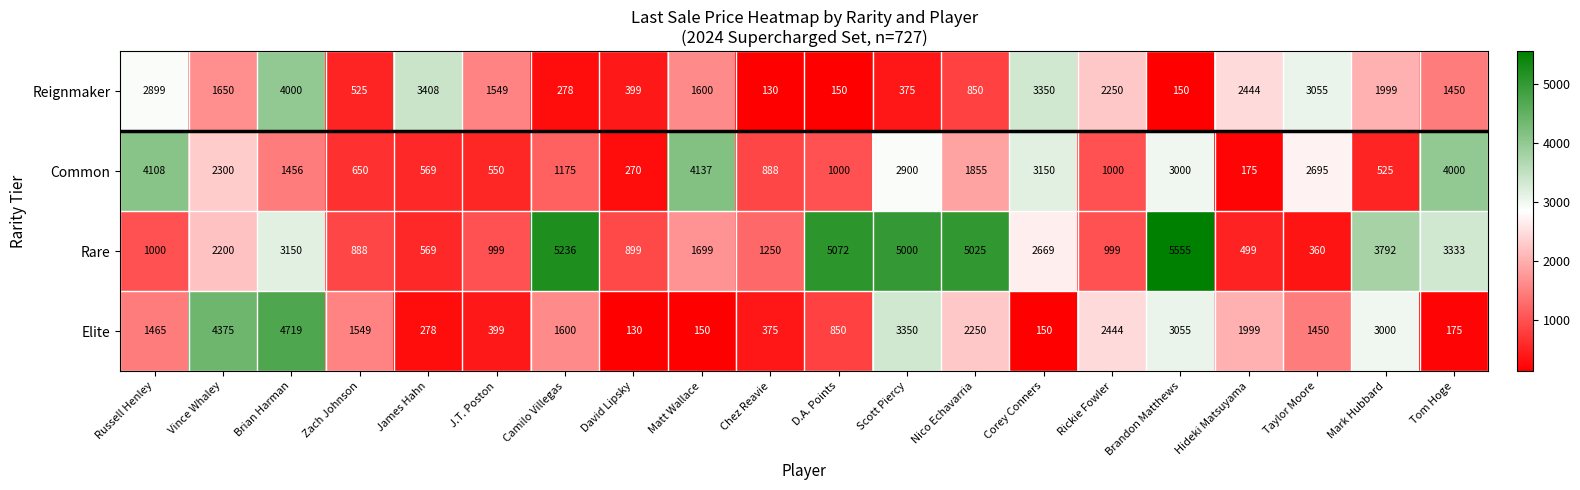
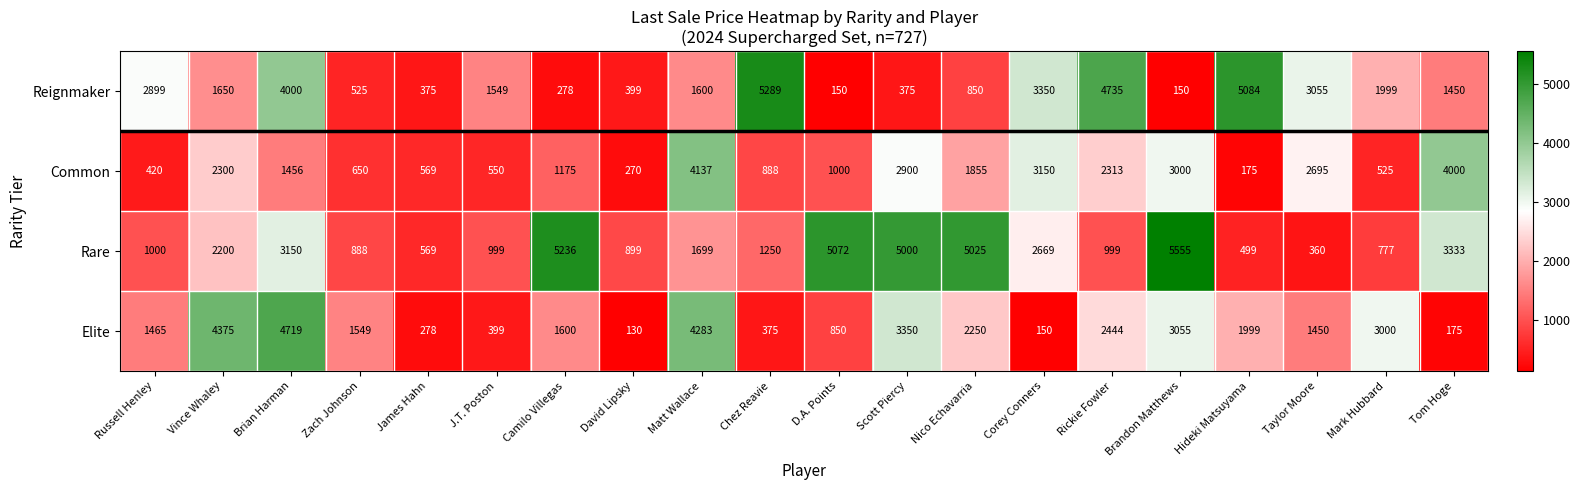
  {
    "Reignmaker": {
      "Russell Henley": 2899,
      "Vince Whaley": 1650,
      "Brian Harman": 4000,
      "Zach Johnson": 525,
-     "James Hahn": 3408,
+     "James Hahn": 375,
      "J.T. Poston": 1549,
      "Camilo Villegas": 278,
      "David Lipsky": 399,
      "Matt Wallace": 1600,
-     "Chez Reavie": 130,
+     "Chez Reavie": 5289,
      "D.A. Points": 150,
      "Scott Piercy": 375,
      "Nico Echavarria": 850,
      "Corey Conners": 3350,
-     "Rickie Fowler": 2250,
+     "Rickie Fowler": 4735,
      "Brandon Matthews": 150,
-     "Hideki Matsuyama": 2444,
+     "Hideki Matsuyama": 5084,
      "Taylor Moore": 3055,
      "Mark Hubbard": 1999,
      "Tom Hoge": 1450
    },
    "Common": {
-     "Russell Henley": 4108,
+     "Russell Henley": 420,
      "Vince Whaley": 2300,
      "Brian Harman": 1456,
      "Zach Johnson": 650,
      "James Hahn": 569,
      "J.T. Poston": 550,
      "Camilo Villegas": 1175,
      "David Lipsky": 270,
      "Matt Wallace": 4137,
      "Chez Reavie": 888,
      "D.A. Points": 1000,
      "Scott Piercy": 2900,
      "Nico Echavarria": 1855,
      "Corey Conners": 3150,
-     "Rickie Fowler": 1000,
+     "Rickie Fowler": 2313,
      "Brandon Matthews": 3000,
      "Hideki Matsuyama": 175,
      "Taylor Moore": 2695,
      "Mark Hubbard": 525,
      "Tom Hoge": 4000
    },
    "Rare": {
      "Russell Henley": 1000,
      "Vince Whaley": 2200,
      "Brian Harman": 3150,
      "Zach Johnson": 888,
      "James Hahn": 569,
      "J.T. Poston": 999,
      "Camilo Villegas": 5236,
      "David Lipsky": 899,
      "Matt Wallace": 1699,
      "Chez Reavie": 1250,
      "D.A. Points": 5072,
      "Scott Piercy": 5000,
      "Nico Echavarria": 5025,
      "Corey Conners": 2669,
      "Rickie Fowler": 999,
      "Brandon Matthews": 5555,
      "Hideki Matsuyama": 499,
      "Taylor Moore": 360,
-     "Mark Hubbard": 3792,
+     "Mark Hubbard": 777,
      "Tom Hoge": 3333
    },
    "Elite": {
      "Russell Henley": 1465,
      "Vince Whaley": 4375,
      "Brian Harman": 4719,
      "Zach Johnson": 1549,
      "James Hahn": 278,
      "J.T. Poston": 399,
      "Camilo Villegas": 1600,
      "David Lipsky": 130,
-     "Matt Wallace": 150,
+     "Matt Wallace": 4283,
      "Chez Reavie": 375,
      "D.A. Points": 850,
      "Scott Piercy": 3350,
      "Nico Echavarria": 2250,
      "Corey Conners": 150,
      "Rickie Fowler": 2444,
      "Brandon Matthews": 3055,
      "Hideki Matsuyama": 1999,
      "Taylor Moore": 1450,
      "Mark Hubbard": 3000,
      "Tom Hoge": 175
    }
  }
